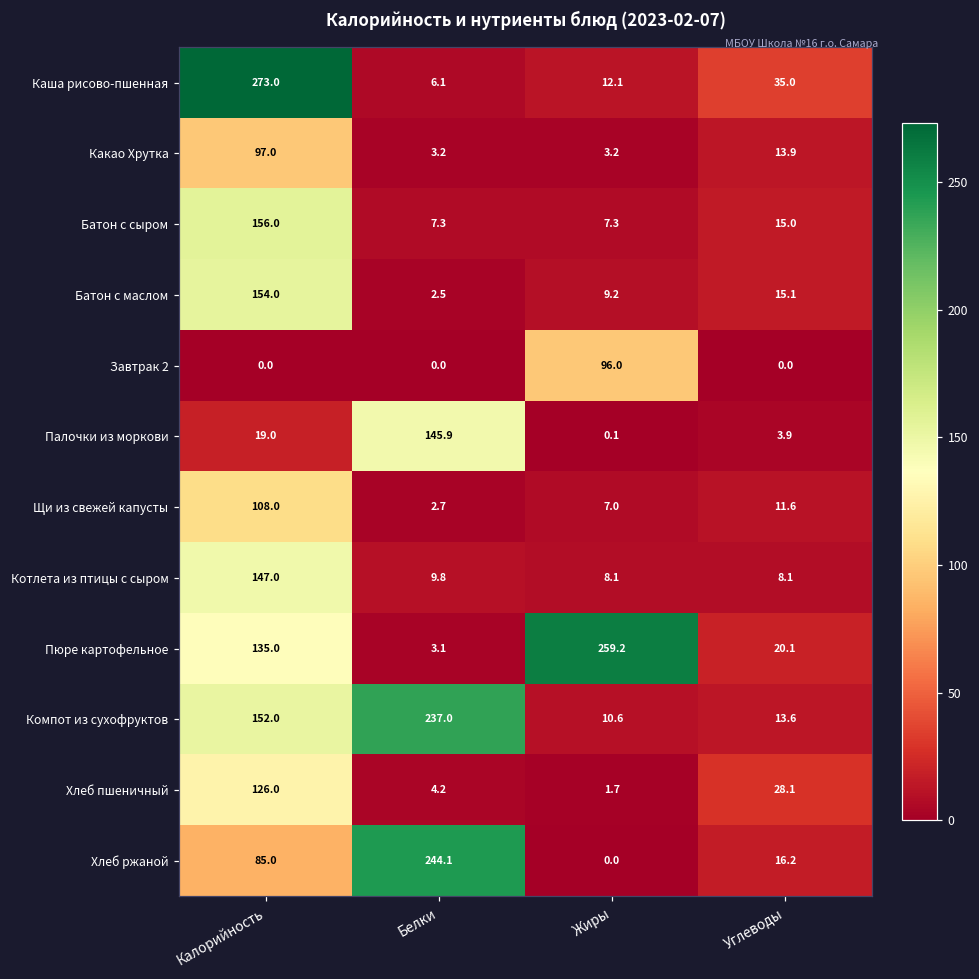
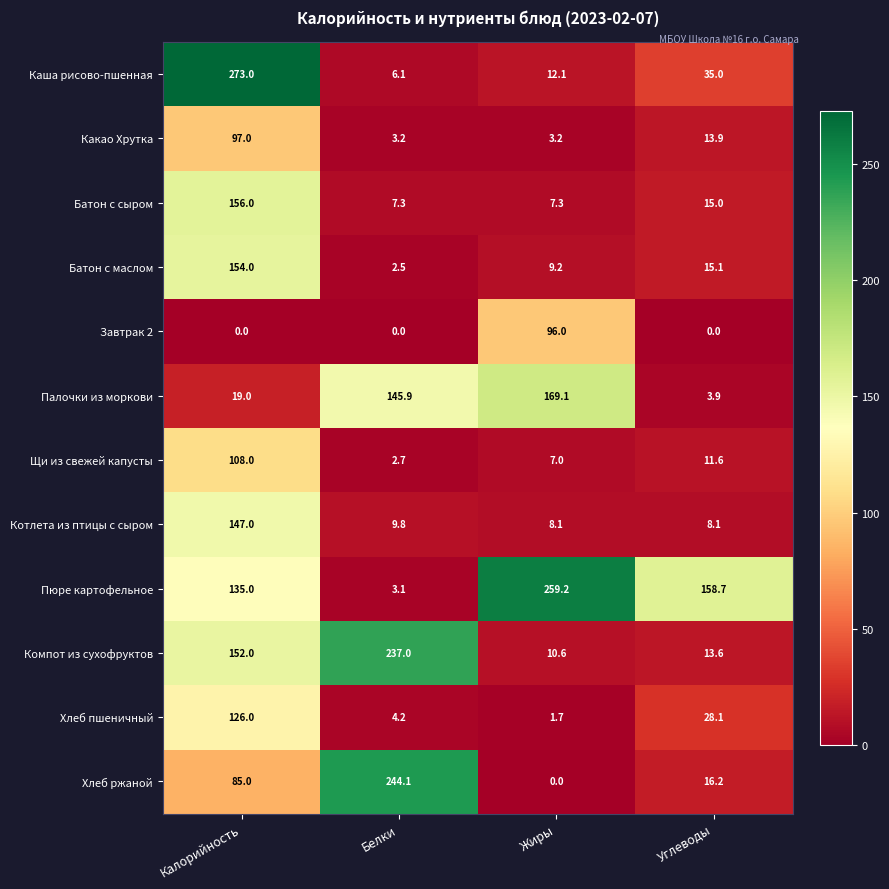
  {
    "Каша рисово-пшенная": {
      "Калорийность": 273.0,
      "Белки": 6.1,
      "Жиры": 12.1,
      "Углеводы": 35.0
    },
    "Какао Хрутка": {
      "Калорийность": 97.0,
      "Белки": 3.2,
      "Жиры": 3.2,
      "Углеводы": 13.9
    },
    "Батон с сыром": {
      "Калорийность": 156.0,
      "Белки": 7.3,
      "Жиры": 7.3,
      "Углеводы": 15.0
    },
    "Батон с маслом": {
      "Калорийность": 154.0,
      "Белки": 2.5,
      "Жиры": 9.2,
      "Углеводы": 15.1
    },
    "Завтрак 2": {
      "Калорийность": 0.0,
      "Белки": 0.0,
      "Жиры": 96.0,
      "Углеводы": 0.0
    },
    "Палочки из моркови": {
      "Калорийность": 19.0,
      "Белки": 145.9,
-     "Жиры": 0.1,
+     "Жиры": 169.1,
      "Углеводы": 3.9
    },
    "Щи из свежей капусты": {
      "Калорийность": 108.0,
      "Белки": 2.7,
      "Жиры": 7.0,
      "Углеводы": 11.6
    },
    "Котлета из птицы с сыром": {
      "Калорийность": 147.0,
      "Белки": 9.8,
      "Жиры": 8.1,
      "Углеводы": 8.1
    },
    "Пюре картофельное": {
      "Калорийность": 135.0,
      "Белки": 3.1,
      "Жиры": 259.2,
-     "Углеводы": 20.1
+     "Углеводы": 158.7
    },
    "Компот из сухофруктов": {
      "Калорийность": 152.0,
      "Белки": 237.0,
      "Жиры": 10.6,
      "Углеводы": 13.6
    },
    "Хлеб пшеничный": {
      "Калорийность": 126.0,
      "Белки": 4.2,
      "Жиры": 1.7,
      "Углеводы": 28.1
    },
    "Хлеб ржаной": {
      "Калорийность": 85.0,
      "Белки": 244.1,
      "Жиры": 0.0,
      "Углеводы": 16.2
    }
  }
